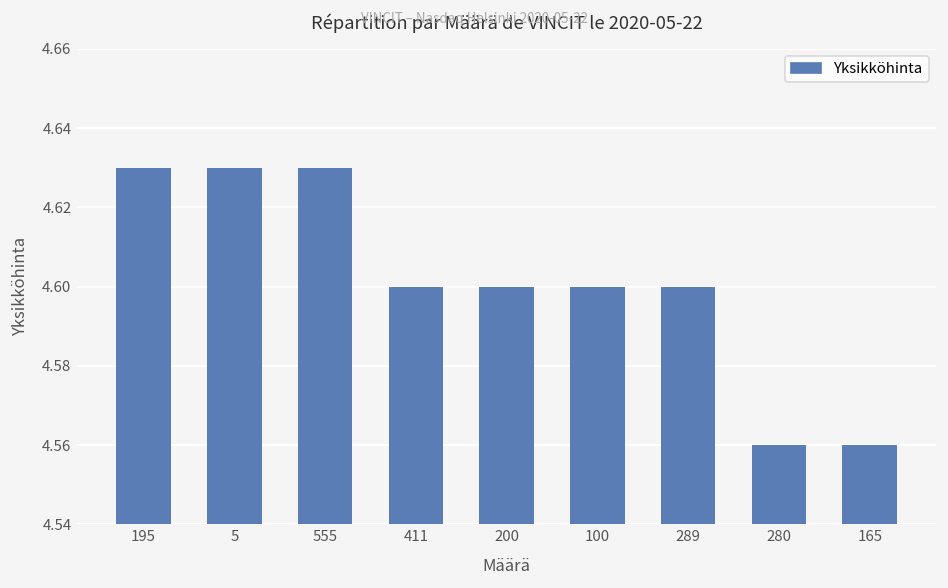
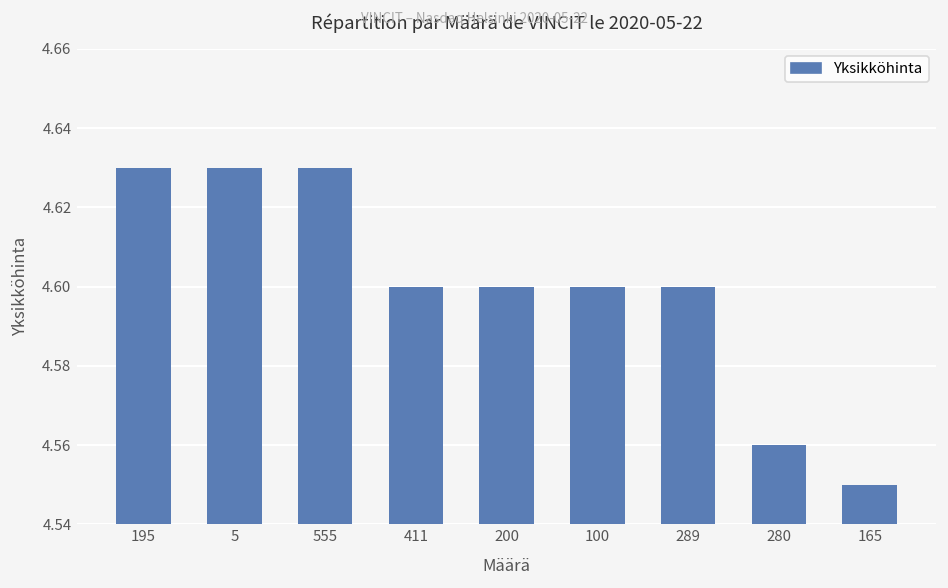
  {
    "195": 4.63,
    "5": 4.63,
    "555": 4.63,
    "411": 4.60,
    "200": 4.60,
    "100": 4.60,
    "289": 4.60,
    "280": 4.56,
-   "165": 4.56
+   "165": 4.55
  }
